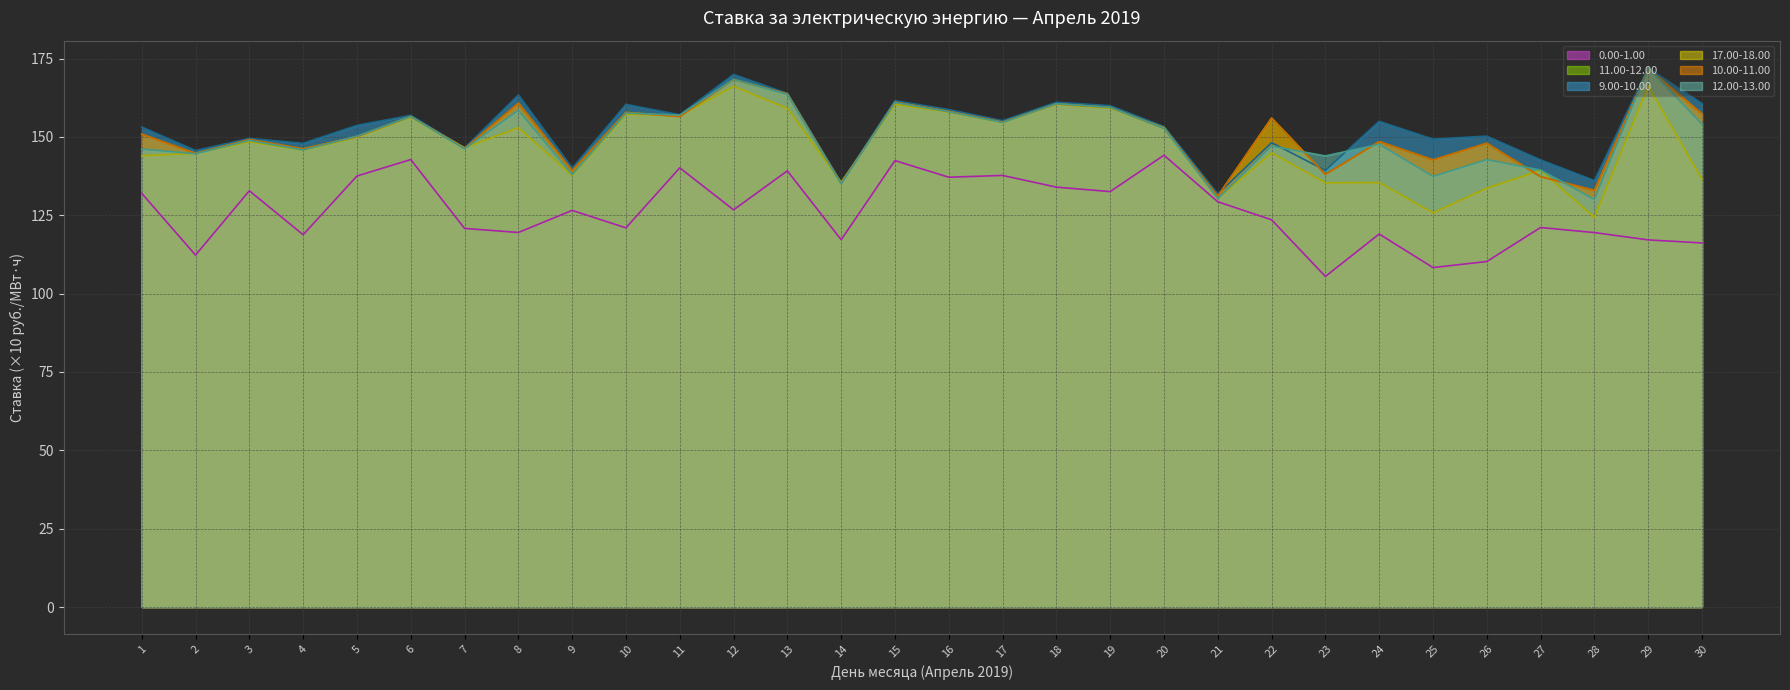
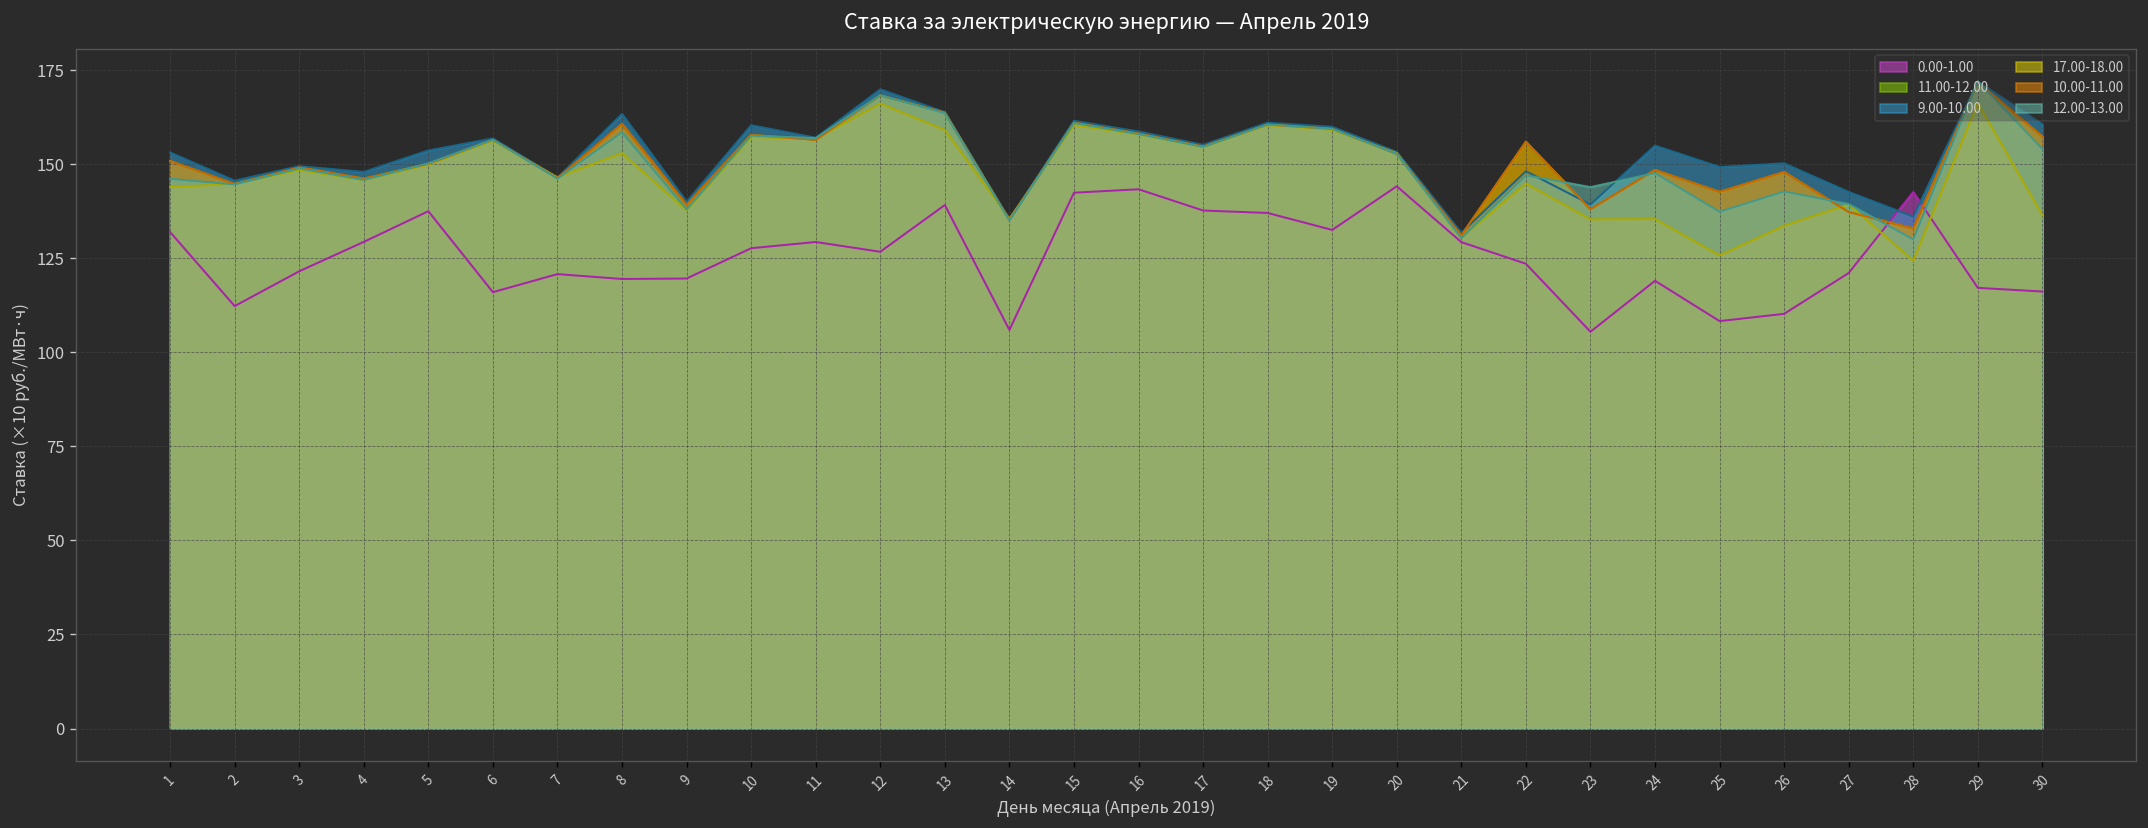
  {
    "0.00-1.00": {
      "1": 132,
      "2": 112,
-     "3": 133,
-     "4": 119,
+     "3": 122,
+     "4": 129,
      "5": 138,
-     "6": 143,
+     "6": 116,
      "7": 121,
      "8": 120,
-     "9": 127,
-     "10": 121,
-     "11": 140,
+     "9": 120,
+     "10": 128,
+     "11": 129,
      "12": 127,
      "13": 139,
-     "14": 117,
+     "14": 106,
      "15": 142,
-     "16": 137,
+     "16": 143,
      "17": 138,
-     "18": 134,
+     "18": 137,
      "19": 133,
      "20": 144,
      "21": 129,
      "22": 124,
      "23": 105,
      "24": 119,
      "25": 108,
      "26": 110,
      "27": 121,
-     "28": 119,
+     "28": 143,
      "29": 117,
      "30": 116
    }
  }
